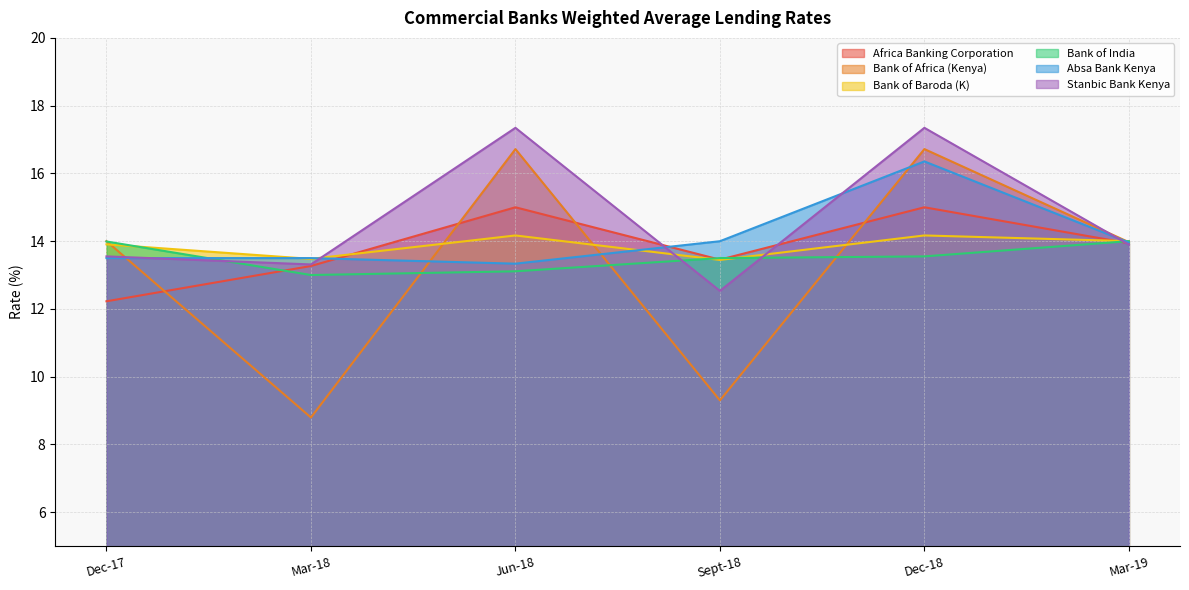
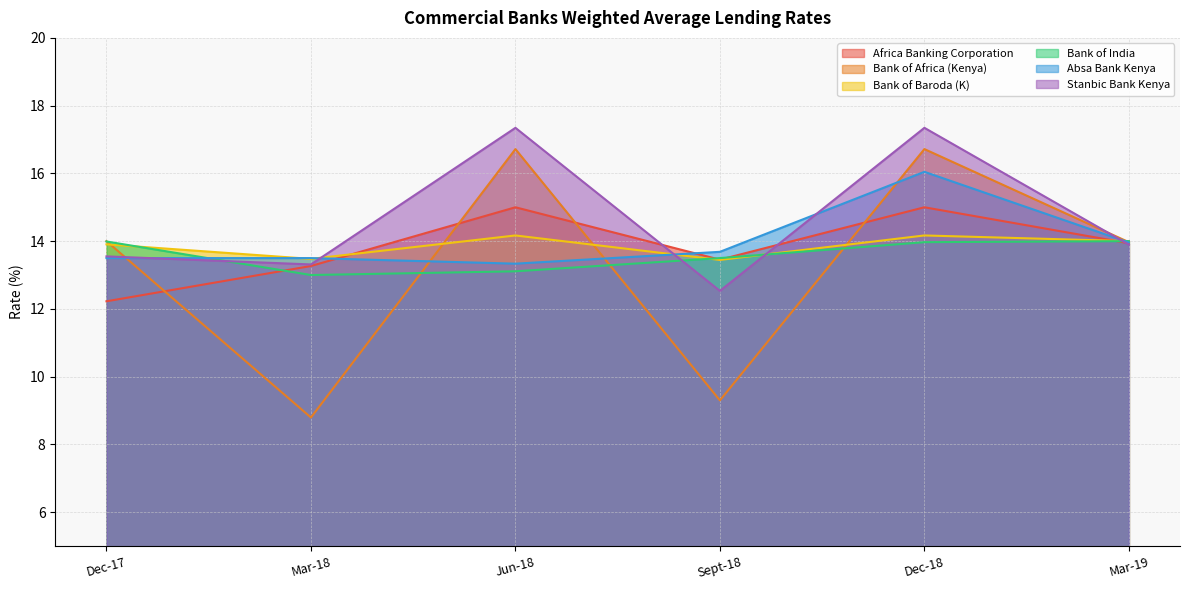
  {
    "Bank of India": {
      "Mar-18": 13.0,
      "Jun-18": 13.1,
-     "Dec-18": 13.6
+     "Dec-18": 14.0
    },
    "Absa Bank Kenya": {
      "Jun-18": 13.3,
-     "Sept-18": 14.0,
-     "Dec-18": 16.4
+     "Sept-18": 13.7,
+     "Dec-18": 16.0
    },
    "Stanbic Bank Kenya": {
      "Jun-18": 17.3,
      "Sept-18": 12.5,
      "Dec-18": 17.3
    }
  }
